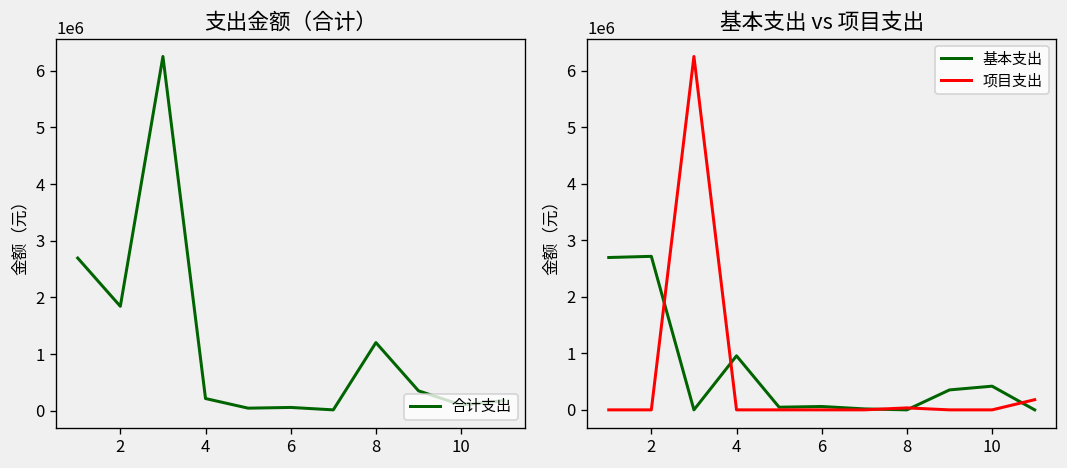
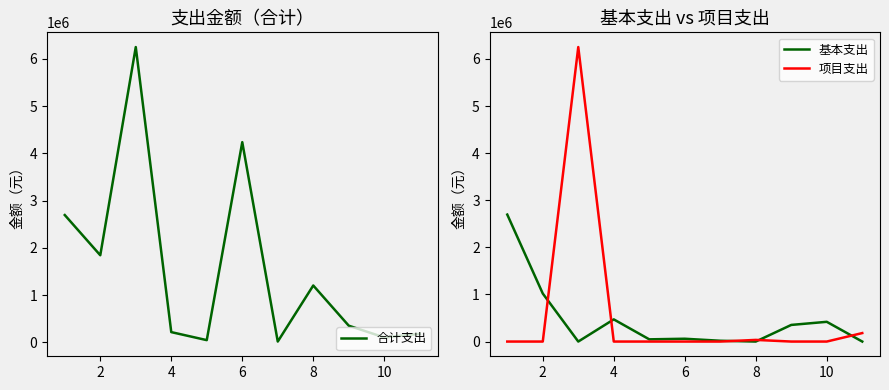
  {
    "支出金额（合计）": {
      "2": 1800000,
      "4": 200000,
-     "6": 100000,
+     "6": 4200000,
      "8": 1200000
    },
    "基本支出 vs 项目支出": {
      "基本支出": {
-       "2": 2700000,
-       "4": 1000000,
+       "2": 1000000,
+       "4": 500000,
        "6": 100000,
        "10": 400000
      },
      "项目支出": {
        "2": 0,
        "4": 0,
        "6": 0,
        "10": 0
      }
    }
  }
